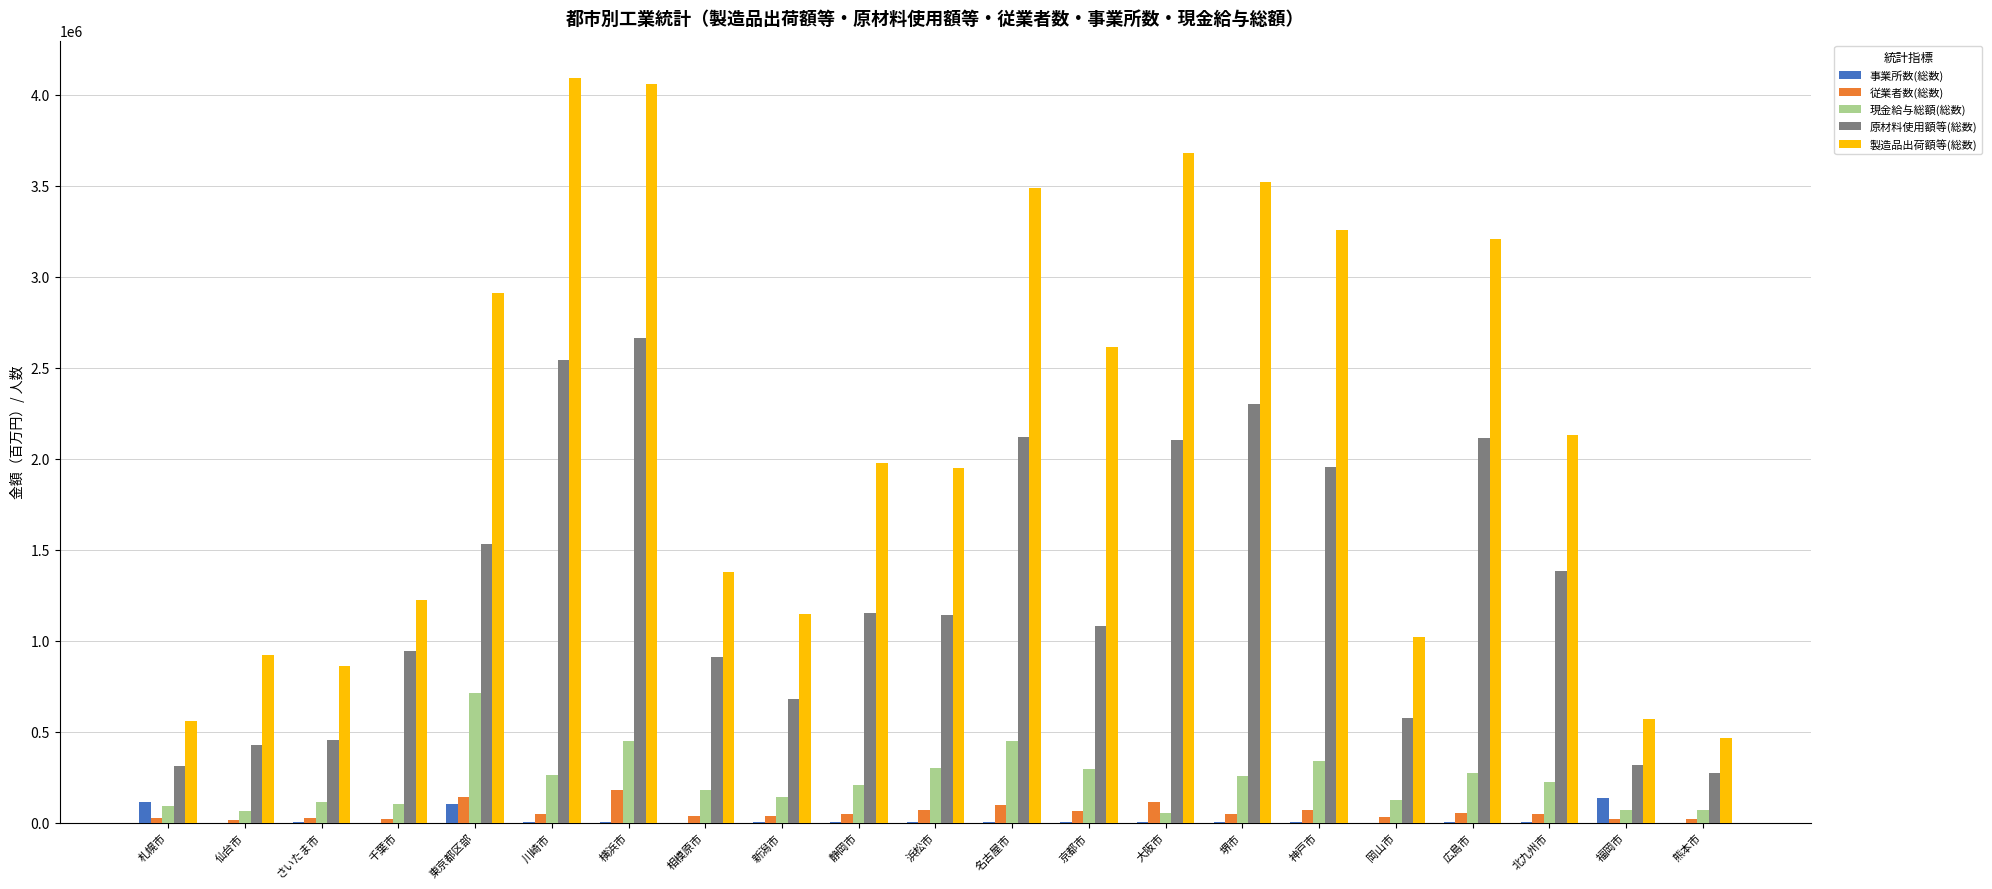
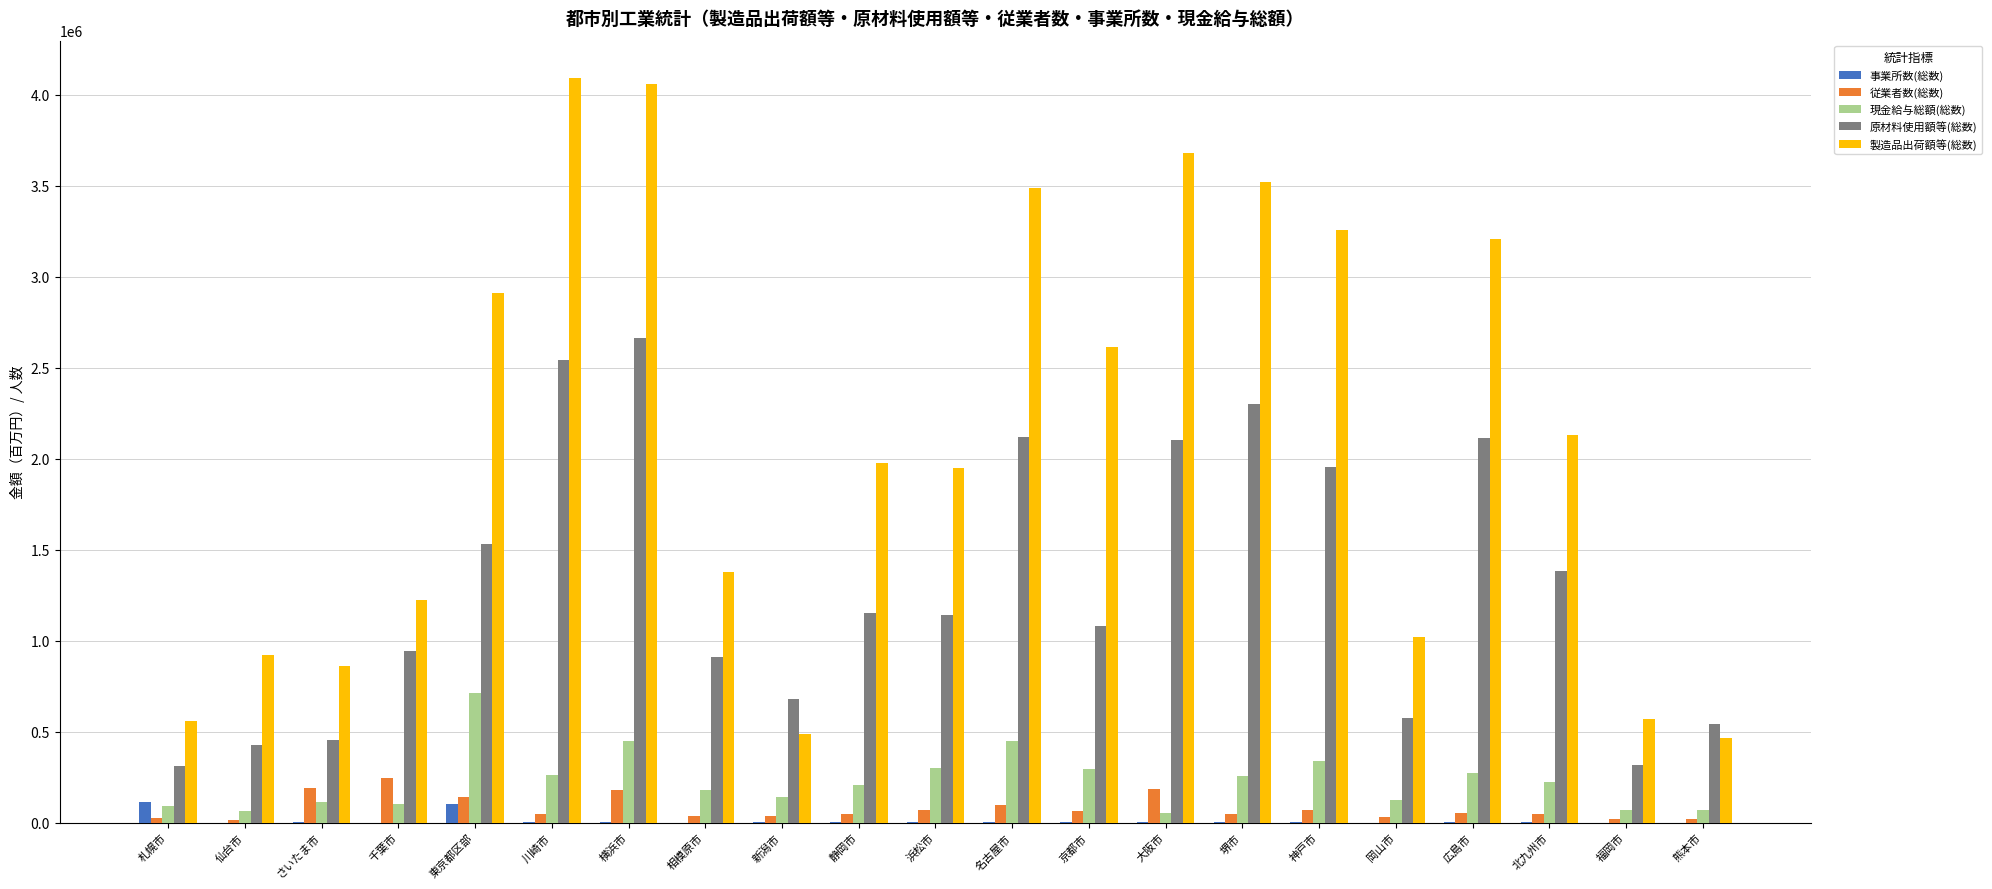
  {
    "事業所数(総数)": {
      "札幌市": 110000,
      "東京都区部": 100000,
-     "福岡市": 140000
+     "福岡市": 0
    },
    "従業者数(総数)": {
      "札幌市": 30000,
      "仙台市": 20000,
-     "さいたま市": 30000,
-     "千葉市": 20000,
+     "さいたま市": 190000,
+     "千葉市": 250000,
      "東京都区部": 140000,
      "川崎市": 50000,
      "横浜市": 180000,
      "相模原市": 40000,
      "新潟市": 40000,
      "静岡市": 50000,
      "浜松市": 70000,
      "名古屋市": 100000,
      "京都市": 60000,
-     "大阪市": 110000,
+     "大阪市": 190000,
      "堺市": 50000,
      "神戸市": 70000,
      "岡山市": 30000,
      "広島市": 60000,
      "北九州市": 50000,
      "福岡市": 20000,
      "熊本市": 20000
    },
    "現金給与総額(総数)": {
      "札幌市": 90000,
      "仙台市": 60000,
      "さいたま市": 110000,
      "千葉市": 100000,
      "東京都区部": 710000,
      "川崎市": 260000,
      "横浜市": 450000,
      "相模原市": 180000,
      "新潟市": 140000,
      "静岡市": 210000,
      "浜松市": 300000,
      "名古屋市": 450000,
      "京都市": 290000,
      "大阪市": 50000,
      "堺市": 250000,
      "神戸市": 340000,
      "岡山市": 120000,
      "広島市": 270000,
      "北九州市": 220000,
      "福岡市": 70000,
      "熊本市": 70000
    },
    "原材料使用額等(総数)": {
      "札幌市": 310000,
      "仙台市": 430000,
      "さいたま市": 450000,
      "千葉市": 940000,
      "東京都区部": 1530000,
      "川崎市": 2540000,
      "横浜市": 2660000,
      "相模原市": 910000,
      "新潟市": 680000,
      "静岡市": 1150000,
      "浜松市": 1140000,
      "名古屋市": 2120000,
      "京都市": 1080000,
      "大阪市": 2100000,
      "堺市": 2300000,
      "神戸市": 1960000,
      "岡山市": 570000,
      "広島市": 2110000,
      "北九州市": 1380000,
      "福岡市": 320000,
-     "熊本市": 270000
+     "熊本市": 540000
    },
    "製造品出荷額等(総数)": {
      "札幌市": 560000,
      "仙台市": 920000,
      "さいたま市": 860000,
      "千葉市": 1220000,
      "東京都区部": 2910000,
      "川崎市": 4090000,
      "横浜市": 4060000,
      "相模原市": 1380000,
-     "新潟市": 1150000,
+     "新潟市": 490000,
      "静岡市": 1980000,
      "浜松市": 1950000,
      "名古屋市": 3490000,
      "京都市": 2610000,
      "大阪市": 3680000,
      "堺市": 3520000,
      "神戸市": 3260000,
      "岡山市": 1020000,
      "広島市": 3210000,
      "北九州市": 2130000,
      "福岡市": 570000,
      "熊本市": 470000
    }
  }
